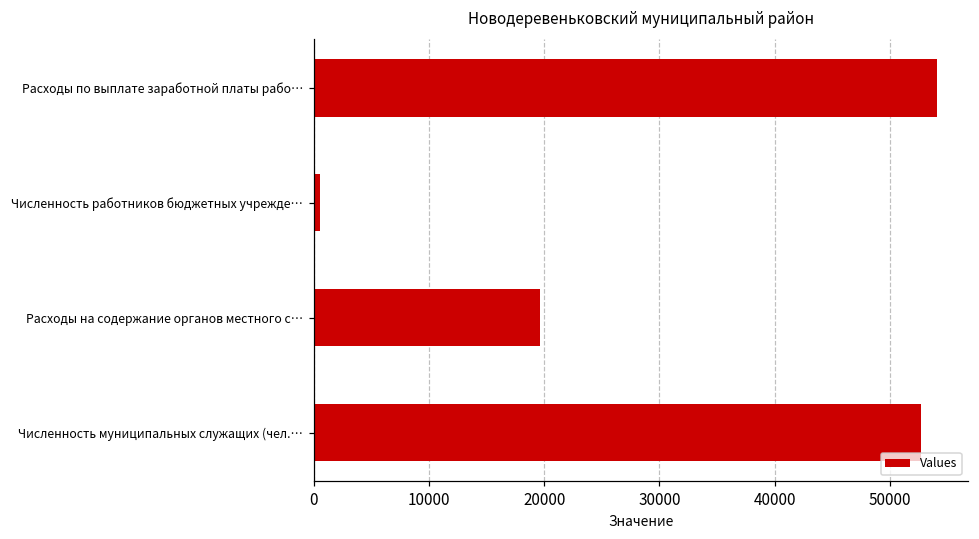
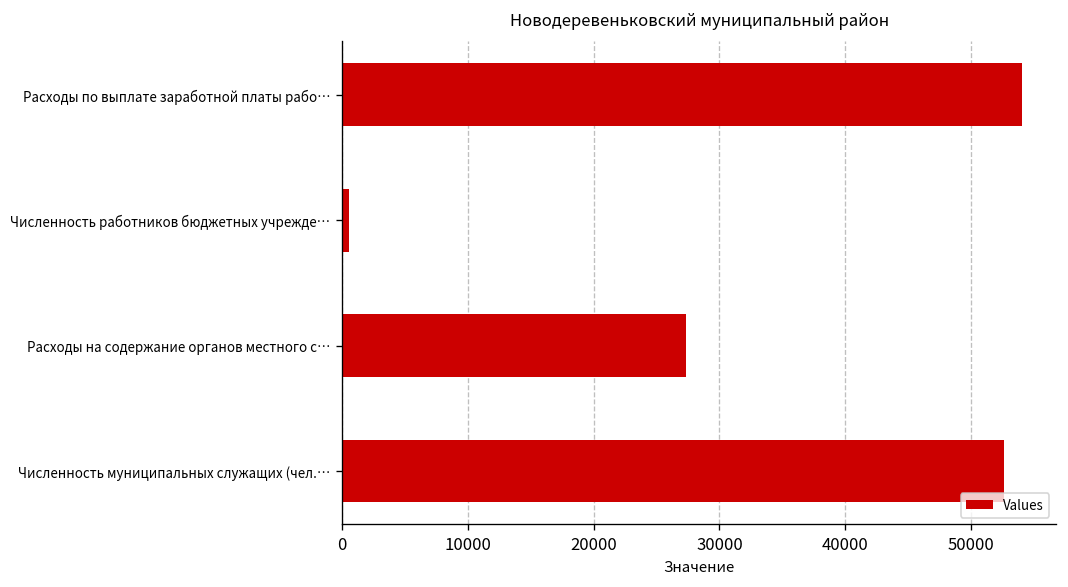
  {
    "Расходы по выплате заработной платы рабо…": 54100,
    "Численность работников бюджетных учрежде…": 500,
-   "Расходы на содержание органов местного с…": 19700,
+   "Расходы на содержание органов местного с…": 27400,
    "Численность муниципальных служащих (чел.…": 52700
  }
